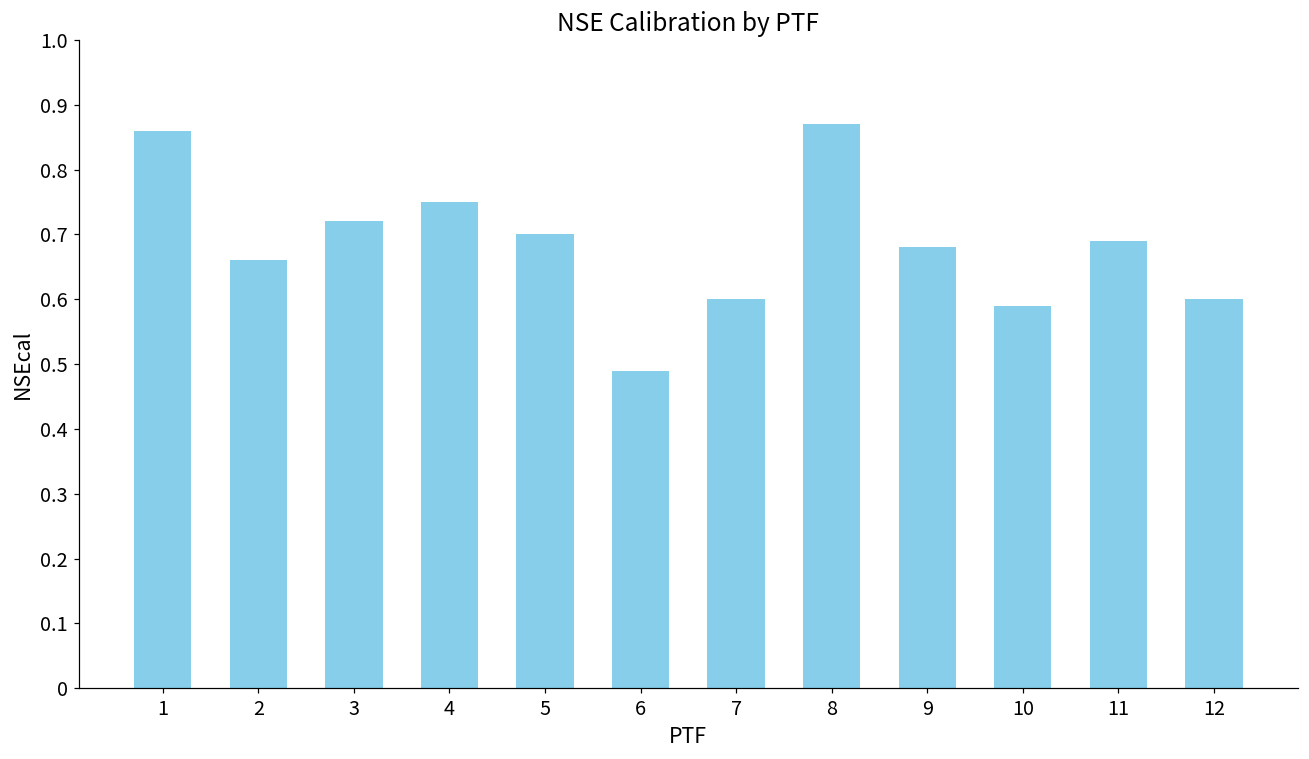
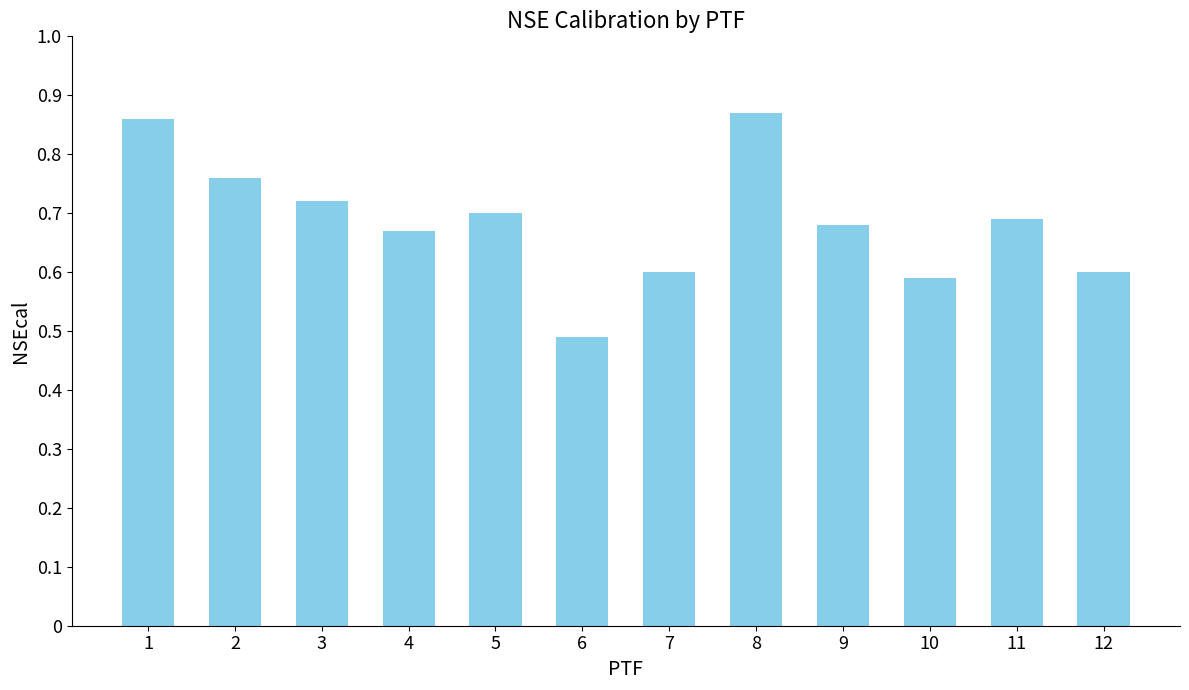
  {
    "1": 0.86,
-   "2": 0.66,
+   "2": 0.76,
    "3": 0.72,
-   "4": 0.75,
+   "4": 0.67,
    "5": 0.70,
    "6": 0.49,
    "7": 0.60,
    "8": 0.87,
    "9": 0.68,
    "10": 0.59,
    "11": 0.69,
    "12": 0.60
  }
